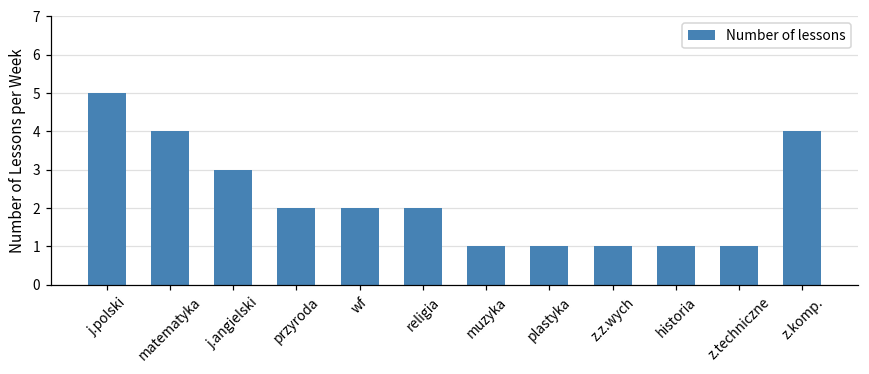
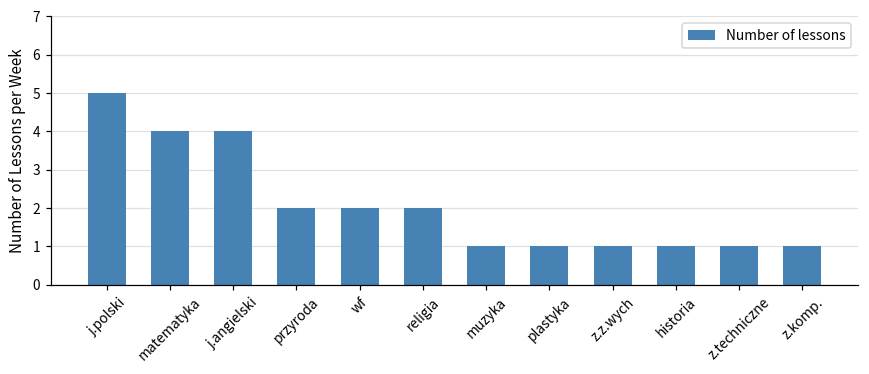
  {
    "j.polski": 5,
    "matematyka": 4,
-   "j.angielski": 3,
+   "j.angielski": 4,
    "przyroda": 2,
    "wf": 2,
    "religia": 2,
    "muzyka": 1,
    "plastyka": 1,
    "z.z.wych": 1,
    "historia": 1,
    "z.techniczne": 1,
-   "z.komp.": 4
+   "z.komp.": 1
  }
